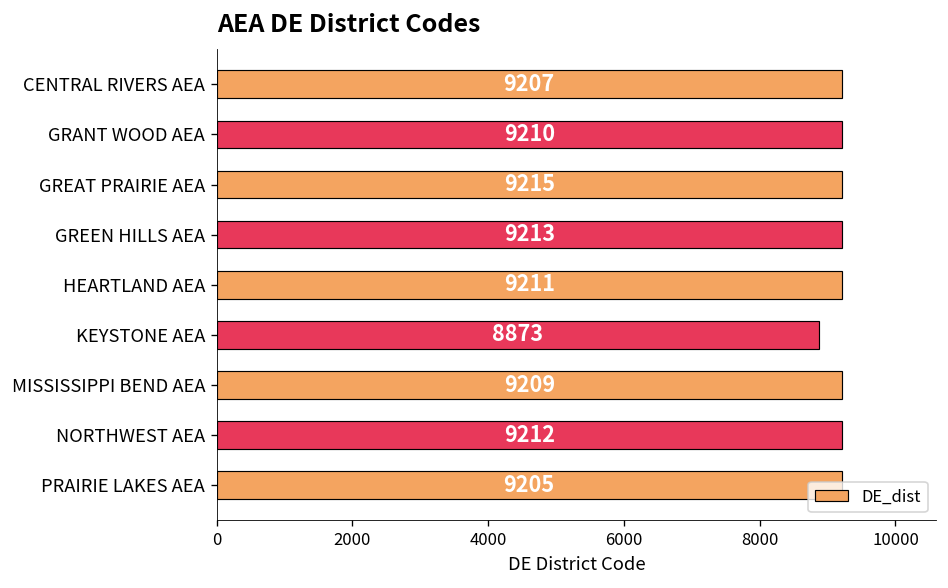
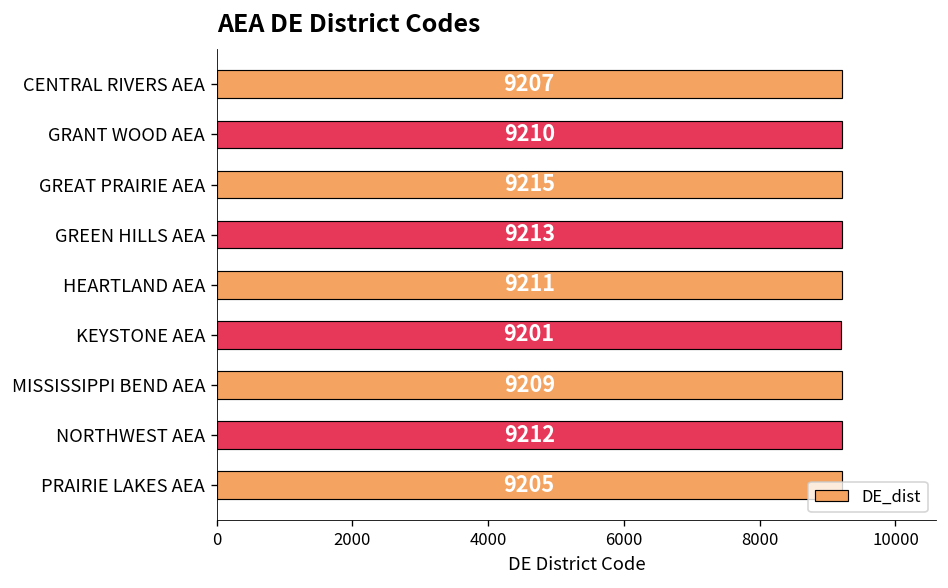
  {
    "CENTRAL RIVERS AEA": 9207,
    "GRANT WOOD AEA": 9210,
    "GREAT PRAIRIE AEA": 9215,
    "GREEN HILLS AEA": 9213,
    "HEARTLAND AEA": 9211,
-   "KEYSTONE AEA": 8873,
+   "KEYSTONE AEA": 9201,
    "MISSISSIPPI BEND AEA": 9209,
    "NORTHWEST AEA": 9212
  }
